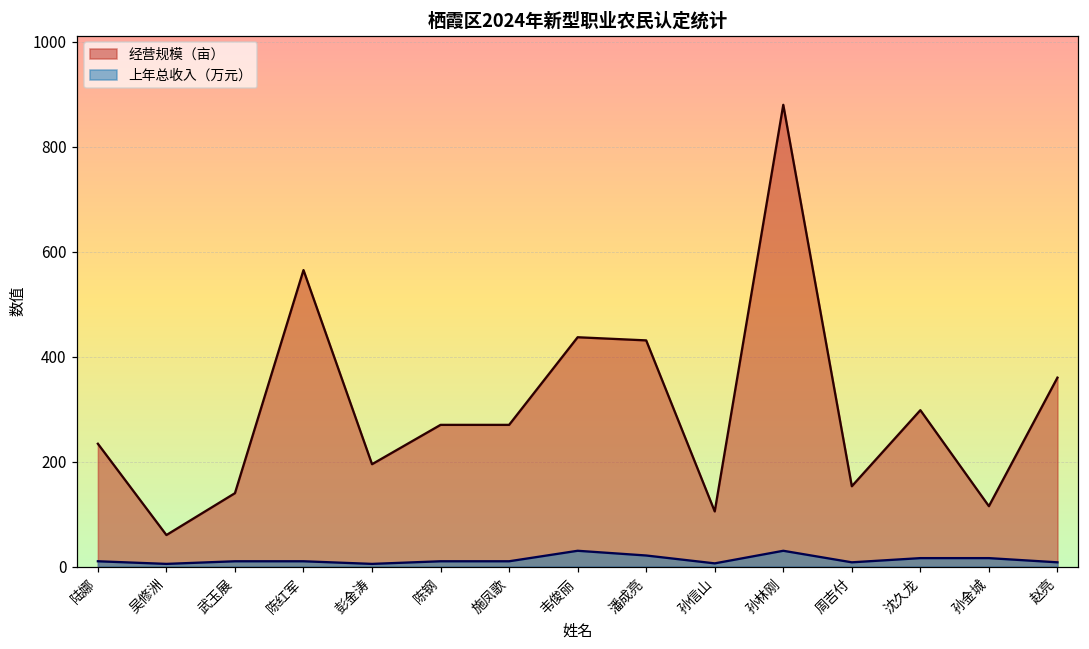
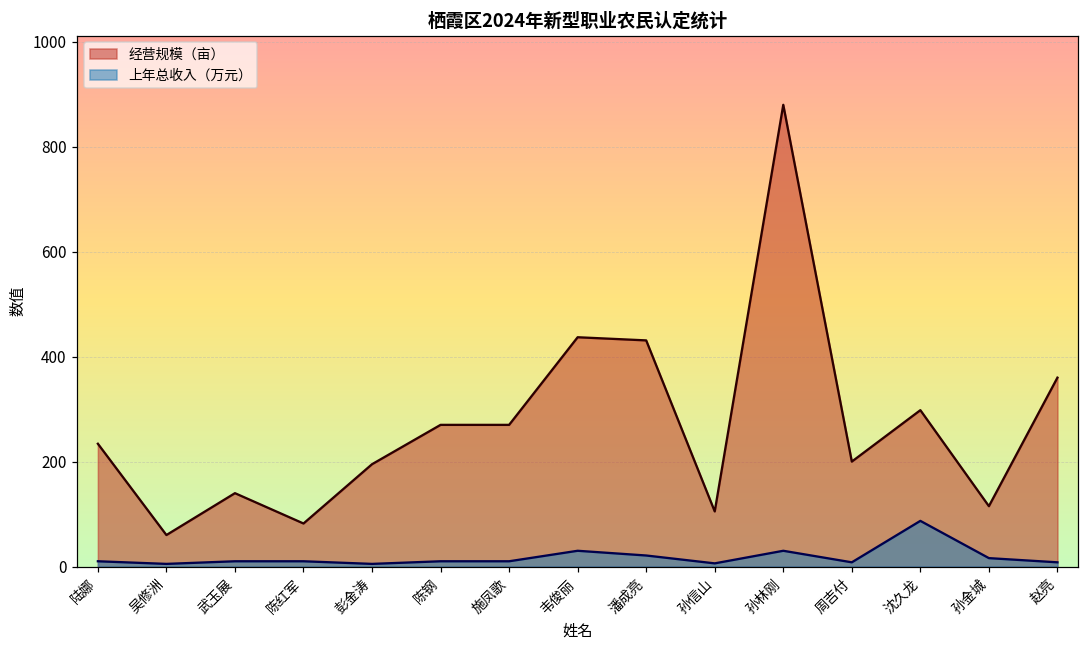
  {
    "经营规模（亩）": {
      "陆娜": 230,
      "吴修洲": 60,
      "武玉展": 140,
-     "陈红军": 570,
+     "陈红军": 80,
      "彭金涛": 200,
      "陈钢": 270,
      "施凤歌": 270,
      "韦俊丽": 440,
      "潘成亮": 430,
      "孙信山": 110,
      "孙林刚": 880,
-     "周吉付": 150,
+     "周吉付": 200,
      "沈久龙": 300,
      "孙金城": 120,
      "赵亮": 360
    },
    "上年总收入（万元）": {
      "陆娜": 10,
      "吴修洲": 10,
      "武玉展": 10,
      "陈红军": 10,
      "彭金涛": 10,
      "陈钢": 10,
      "施凤歌": 10,
      "韦俊丽": 30,
      "潘成亮": 20,
      "孙信山": 10,
      "孙林刚": 30,
      "周吉付": 10,
-     "沈久龙": 20,
+     "沈久龙": 90,
      "孙金城": 20,
      "赵亮": 10
    }
  }
